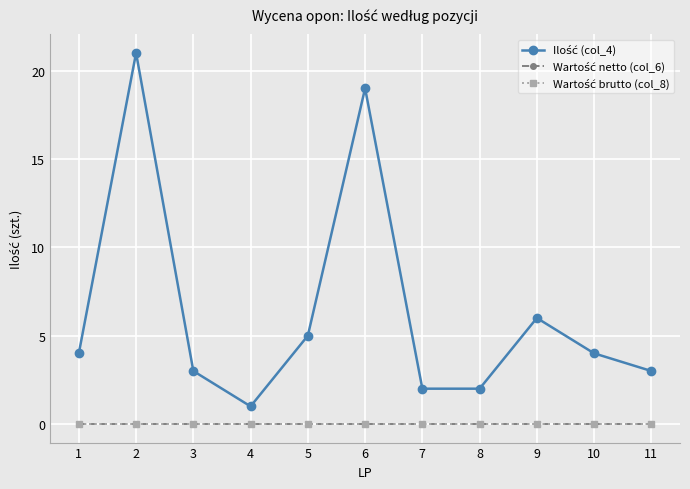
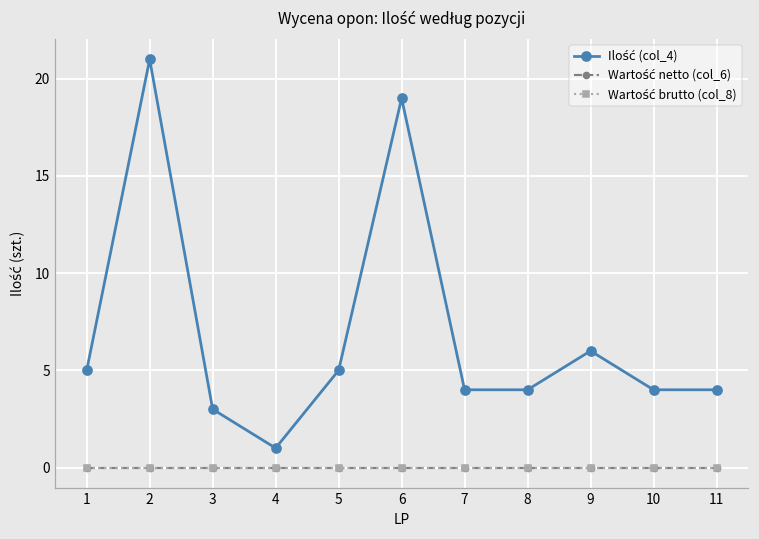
  {
    "Ilość (col_4)": {
-     "1": 4,
+     "1": 5,
      "2": 21,
      "3": 3,
      "4": 1,
      "5": 5,
      "6": 19,
-     "7": 2,
-     "8": 2,
+     "7": 4,
+     "8": 4,
      "9": 6,
      "10": 4,
-     "11": 3
+     "11": 4
    },
    "Wartość brutto (col_8)": {
      "1": 0,
      "2": 0,
      "3": 0,
      "4": 0,
      "5": 0,
      "6": 0,
      "7": 0,
      "8": 0,
      "9": 0,
      "10": 0,
      "11": 0
    }
  }
